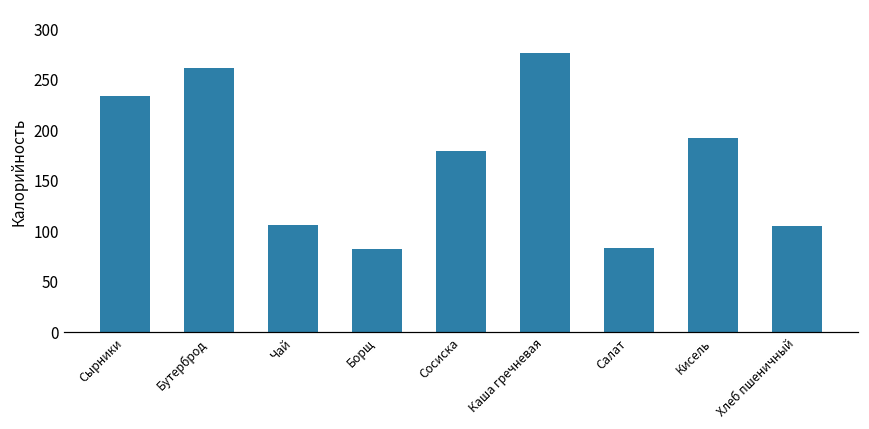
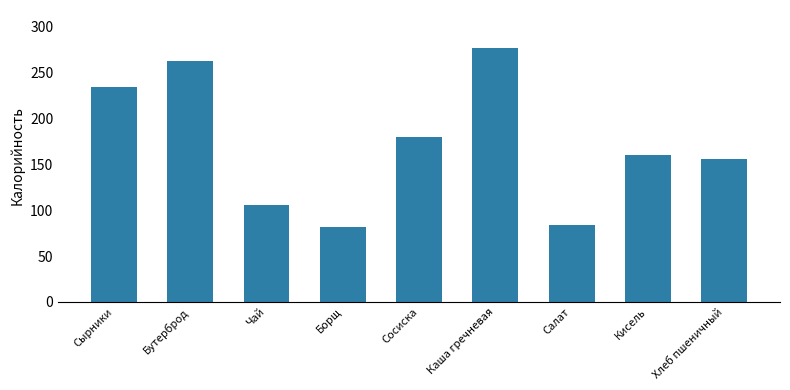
  {
    "Сырники": 230,
    "Бутерброд": 260,
    "Чай": 110,
    "Борщ": 80,
    "Сосиска": 180,
    "Каша гречневая": 280,
    "Салат": 80,
-   "Кисель": 190,
-   "Хлеб пшеничный": 100
+   "Кисель": 160,
+   "Хлеб пшеничный": 160
  }
